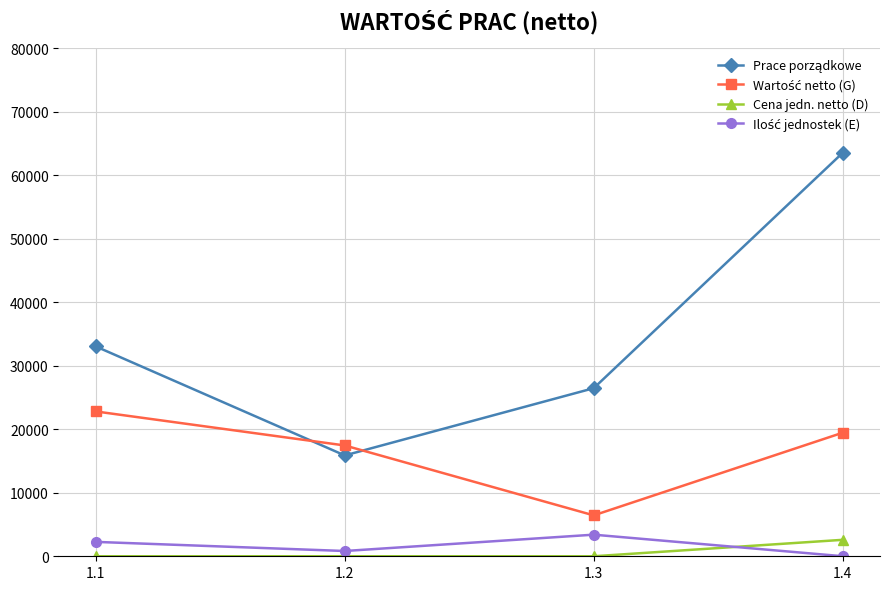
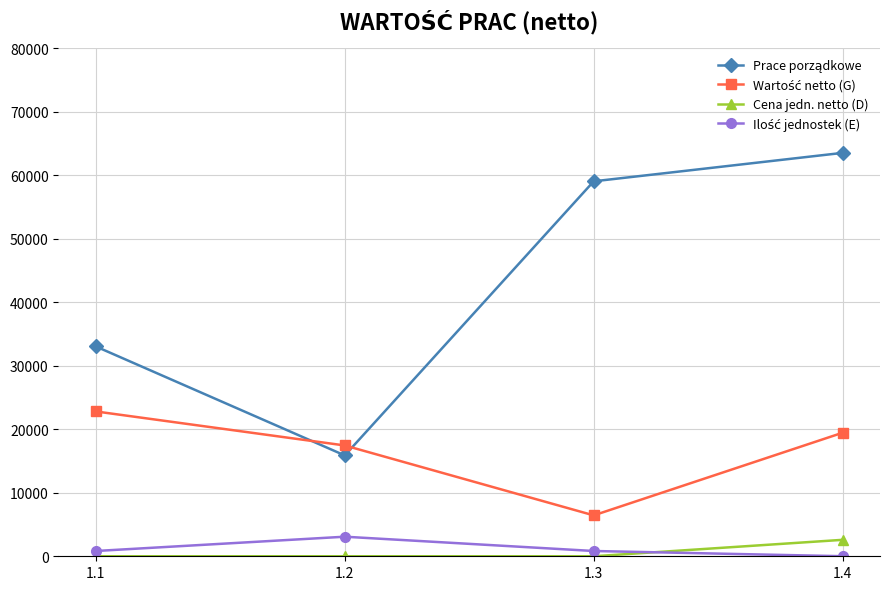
  {
    "Prace porządkowe": {
      "1.1": 33000,
      "1.2": 16000,
-     "1.3": 26000,
+     "1.3": 59000,
      "1.4": 64000
    },
    "Wartość netto (G)": {
      "1.1": 23000,
      "1.2": 17000,
      "1.3": 6000,
      "1.4": 19000
    },
    "Cena jedn. netto (D)": {
      "1.1": 0,
      "1.2": 0,
      "1.3": 0,
      "1.4": 3000
    },
    "Ilość jednostek (E)": {
-     "1.1": 2000,
-     "1.2": 1000,
-     "1.3": 3000,
+     "1.1": 1000,
+     "1.2": 3000,
+     "1.3": 1000,
      "1.4": 0
    }
  }
